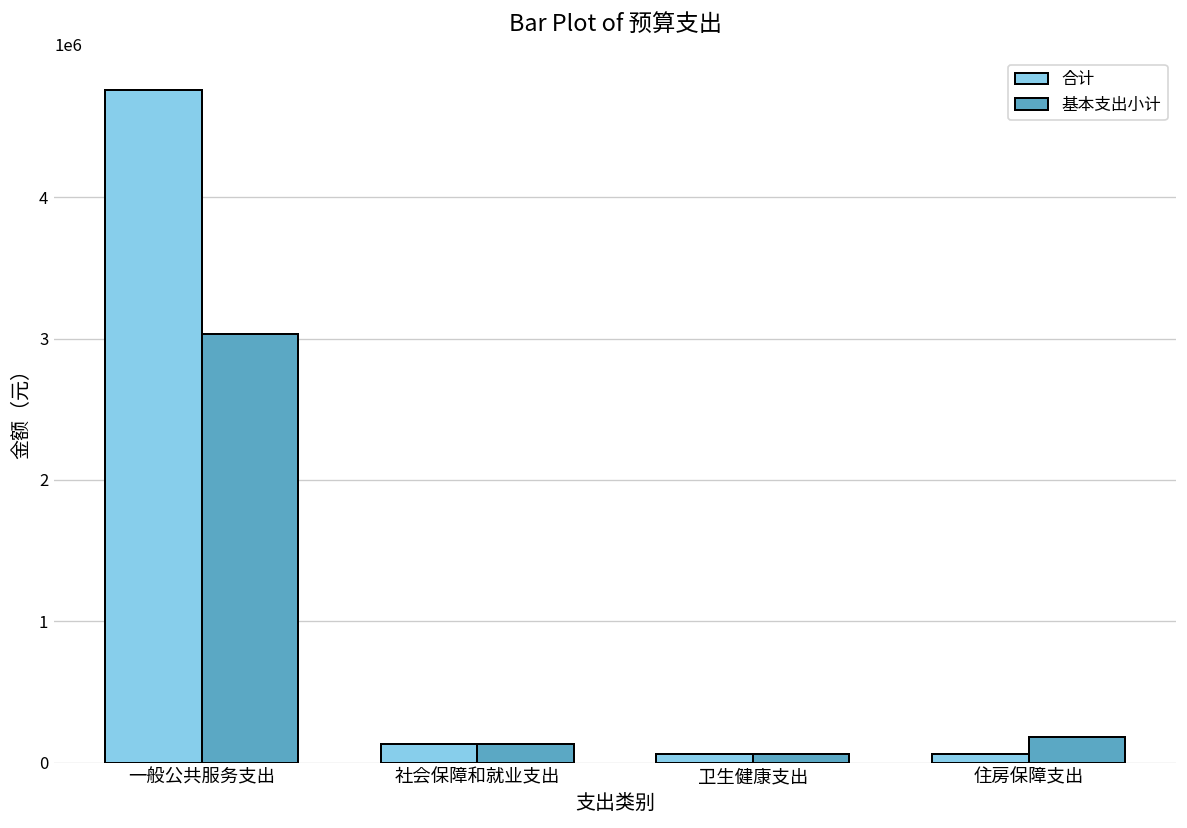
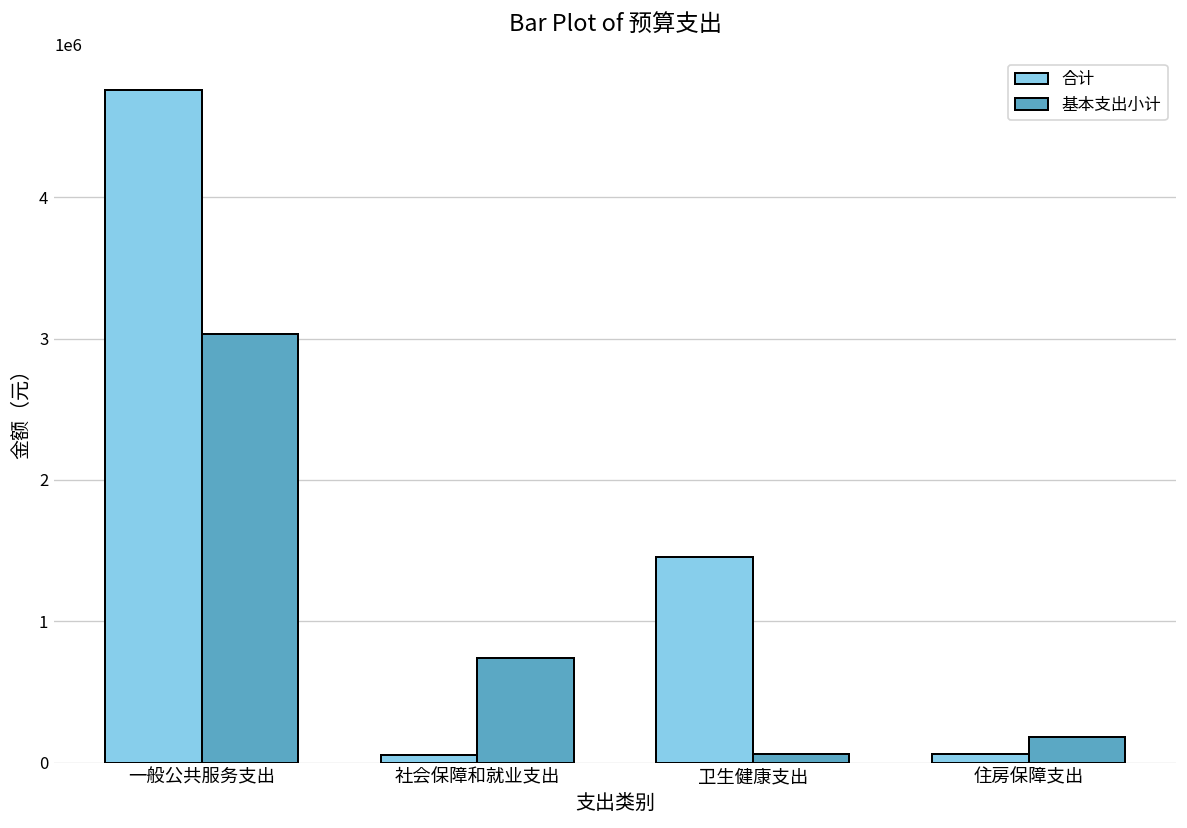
  {
    "合计": {
      "一般公共服务支出": 4760000,
-     "社会保障和就业支出": 130000,
-     "卫生健康支出": 60000,
+     "社会保障和就业支出": 60000,
+     "卫生健康支出": 1460000,
      "住房保障支出": 60000
    },
    "基本支出小计": {
      "一般公共服务支出": 3030000,
-     "社会保障和就业支出": 130000,
+     "社会保障和就业支出": 740000,
      "卫生健康支出": 60000,
      "住房保障支出": 180000
    }
  }
